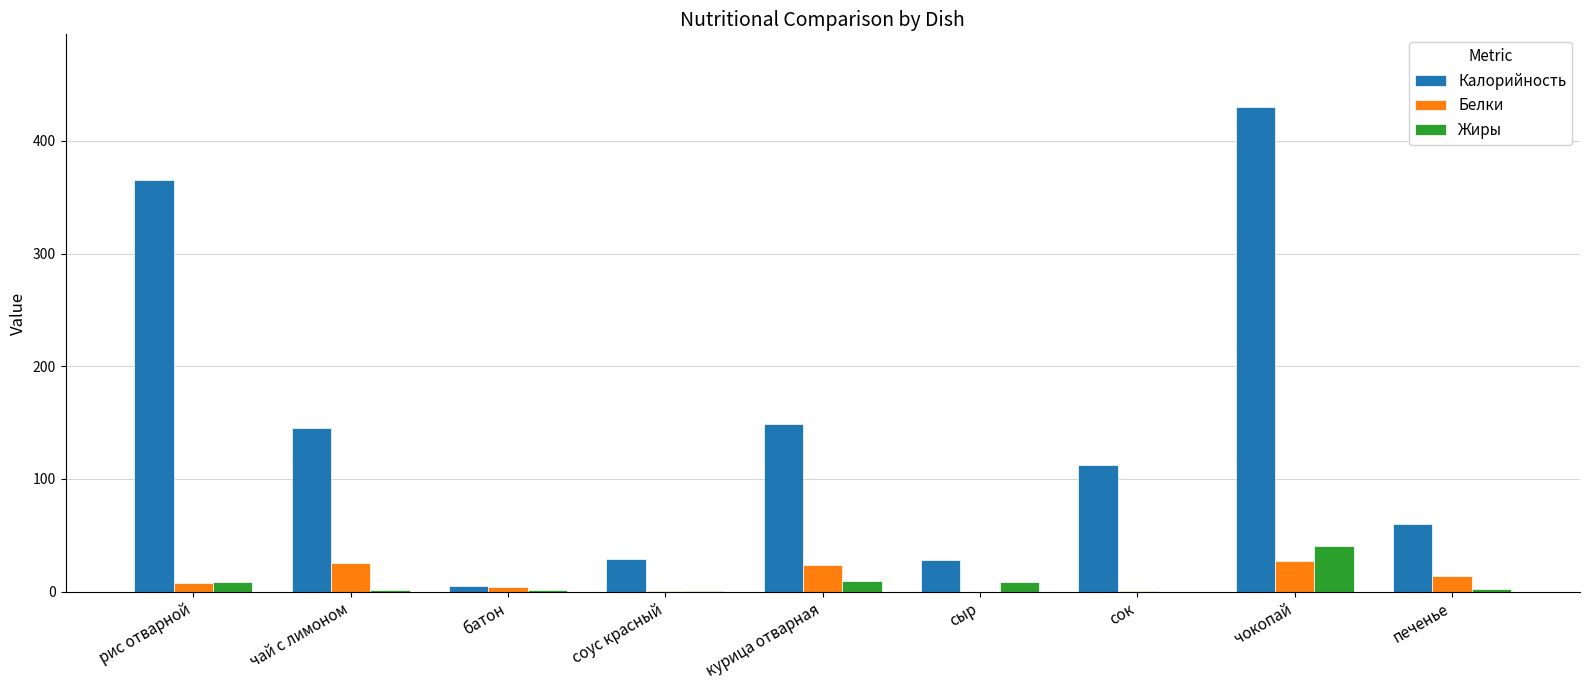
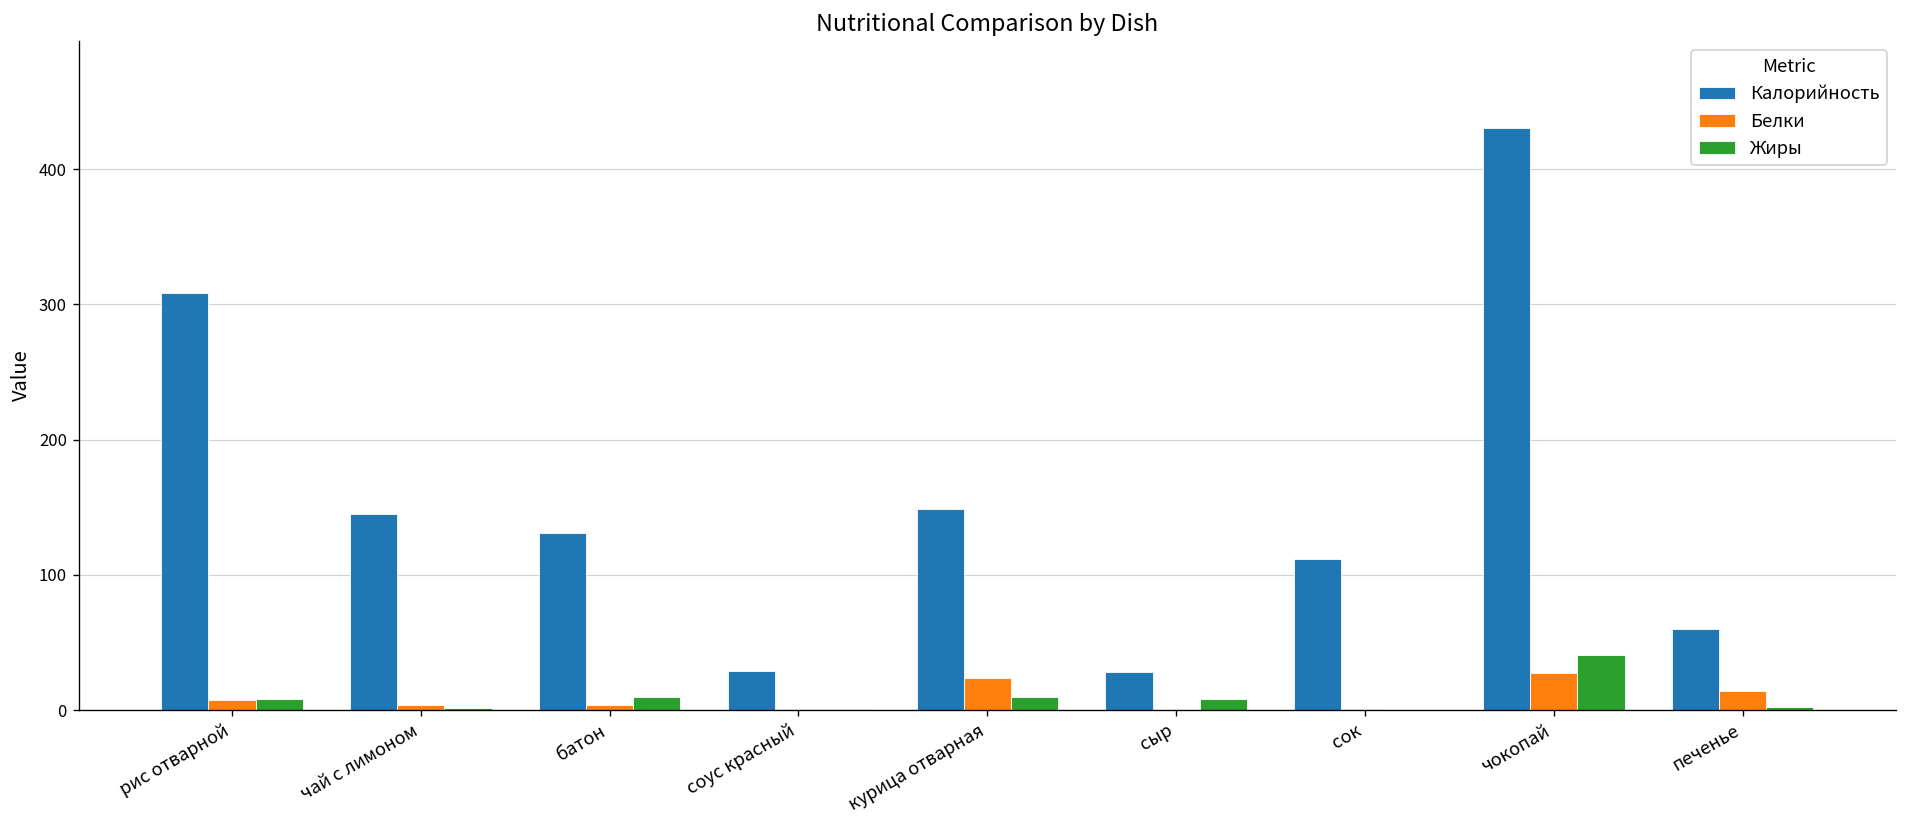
  {
    "Калорийность": {
-     "рис отварной": 366,
+     "рис отварной": 308,
      "чай с лимоном": 145,
-     "батон": 5,
+     "батон": 131,
      "соус красный": 29,
      "курица отварная": 149,
      "сыр": 28,
      "сок": 112,
      "чокопай": 430,
      "печенье": 60
    },
    "Белки": {
      "рис отварной": 7,
-     "чай с лимоном": 25,
+     "чай с лимоном": 4,
      "батон": 4,
      "курица отварная": 24,
      "чокопай": 27,
      "печенье": 14
    },
    "Жиры": {
      "рис отварной": 8,
-     "батон": 2,
+     "батон": 10,
      "курица отварная": 10,
      "сыр": 8,
      "сок": 0,
      "чокопай": 41,
      "печенье": 2
    }
  }
